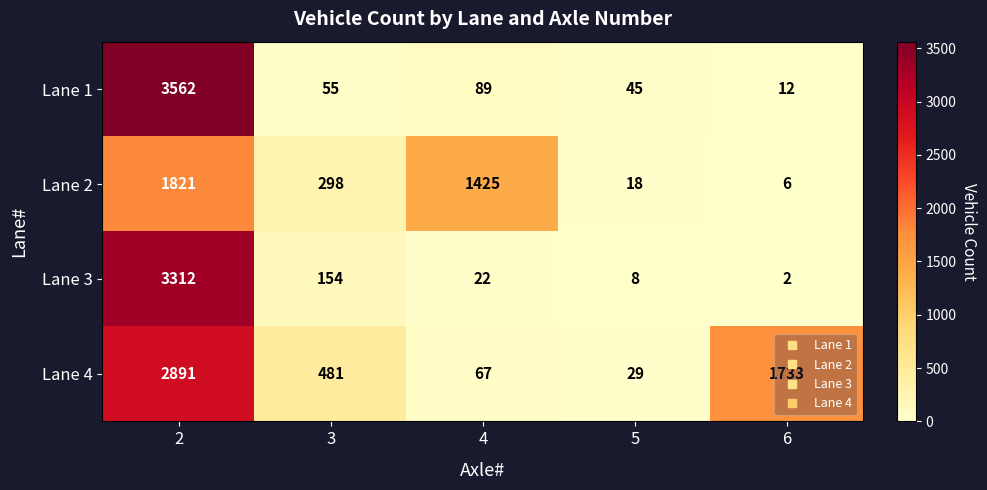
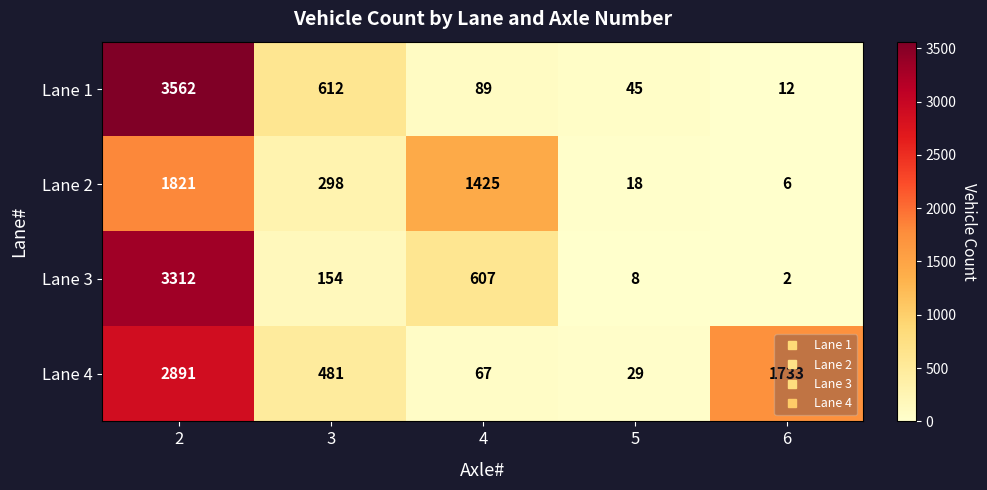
  {
    "Lane 1": {
      "2": 3562,
-     "3": 55,
+     "3": 612,
      "4": 89,
      "5": 45,
      "6": 12
    },
    "Lane 2": {
      "2": 1821,
      "3": 298,
      "4": 1425,
      "5": 18,
      "6": 6
    },
    "Lane 3": {
      "2": 3312,
      "3": 154,
-     "4": 22,
+     "4": 607,
      "5": 8,
      "6": 2
    },
    "Lane 4": {
      "2": 2891,
      "3": 481,
      "4": 67,
      "5": 29
    }
  }
